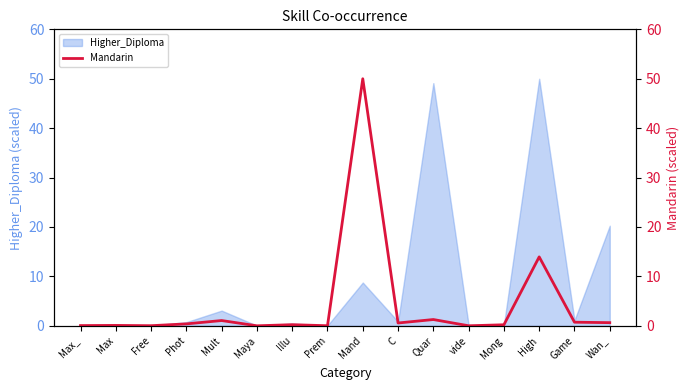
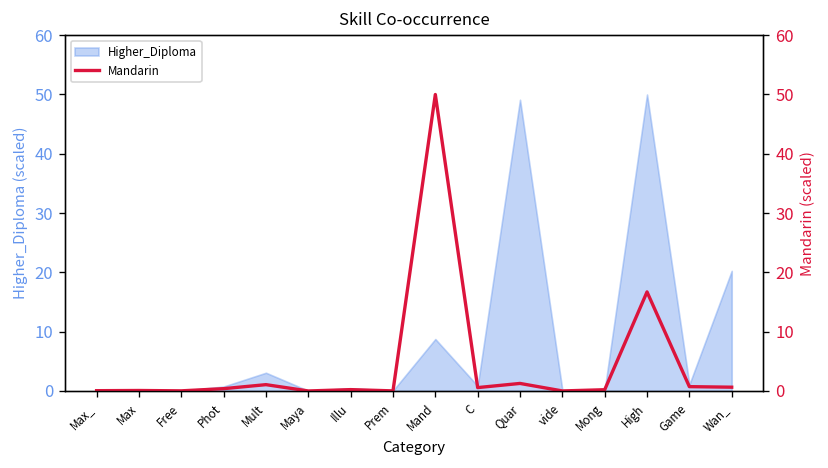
  {
    "Higher_Diploma": {
      "Phot": 1,
      "Mult": 3,
      "Mand": 9,
      "C": 1,
      "Quar": 49,
      "High": 50,
      "Game": 1,
      "Wan_": 20
    },
    "Mandarin": {
      "Max_": 0,
      "Max": 0,
      "Free": 0,
      "Phot": 0,
      "Mult": 1,
      "Maya": 0,
      "Illu": 0,
      "Prem": 0,
      "Mand": 50,
      "C": 1,
      "Quar": 1,
      "vide": 0,
      "Mong": 0,
-     "High": 14,
+     "High": 17,
      "Game": 1,
      "Wan_": 1
    }
  }
